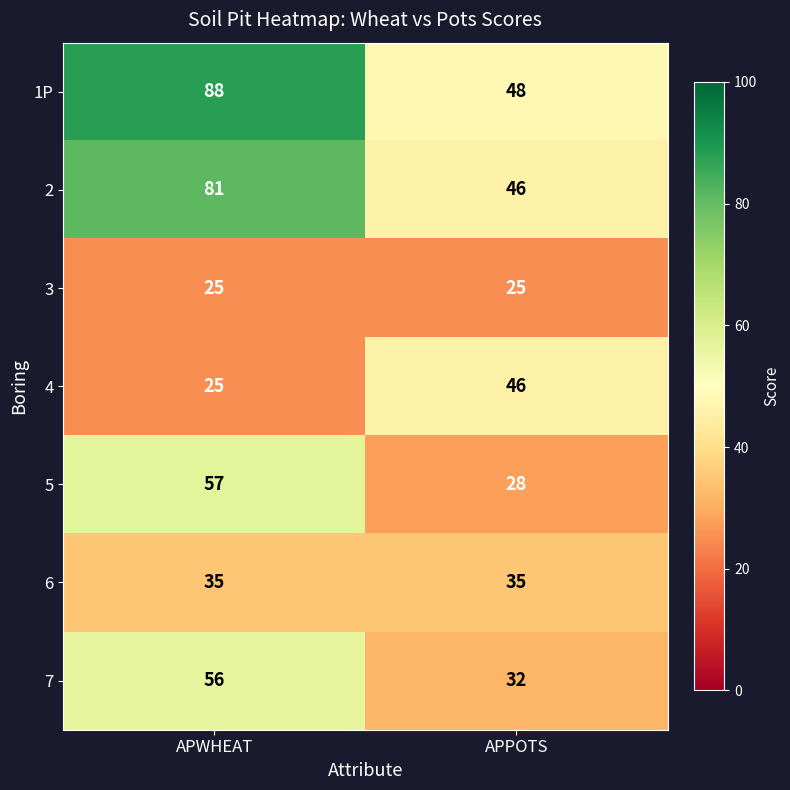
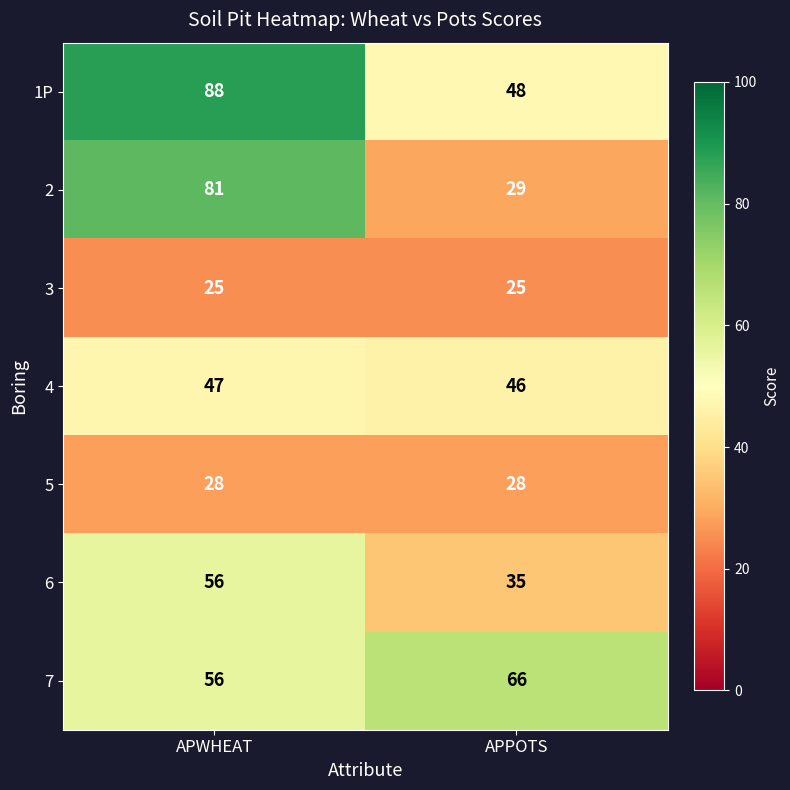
  {
    "1P": {
      "APWHEAT": 88,
      "APPOTS": 48
    },
    "2": {
      "APWHEAT": 81,
-     "APPOTS": 46
+     "APPOTS": 29
    },
    "3": {
      "APWHEAT": 25,
      "APPOTS": 25
    },
    "4": {
-     "APWHEAT": 25,
+     "APWHEAT": 47,
      "APPOTS": 46
    },
    "5": {
-     "APWHEAT": 57,
+     "APWHEAT": 28,
      "APPOTS": 28
    },
    "6": {
-     "APWHEAT": 35,
+     "APWHEAT": 56,
      "APPOTS": 35
    },
    "7": {
      "APWHEAT": 56,
-     "APPOTS": 32
+     "APPOTS": 66
    }
  }
